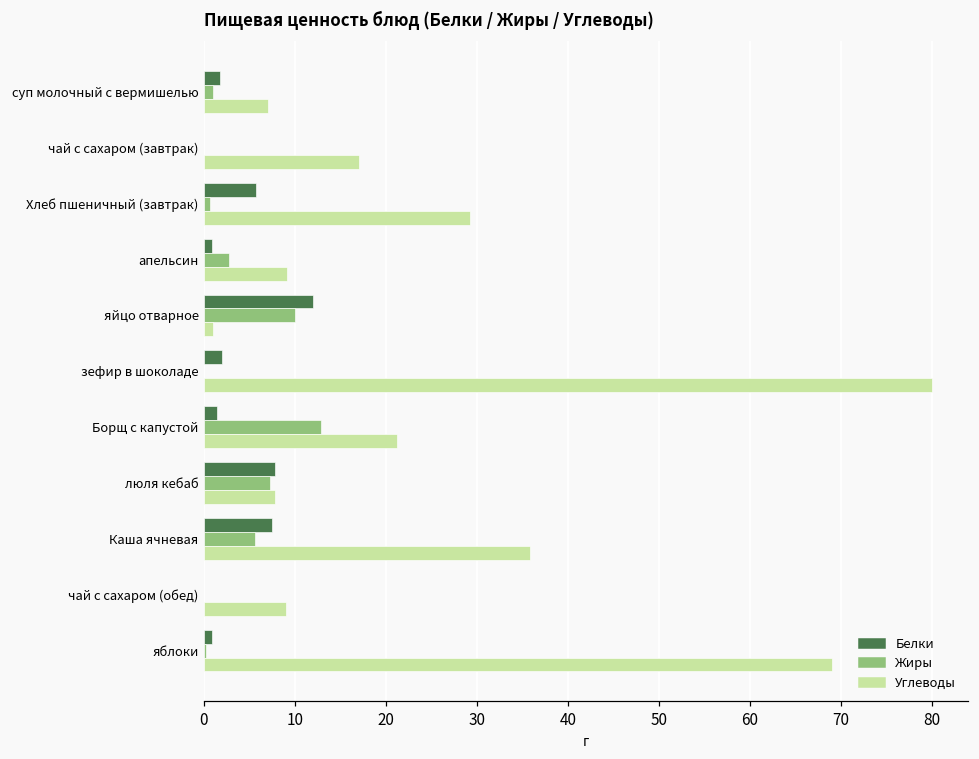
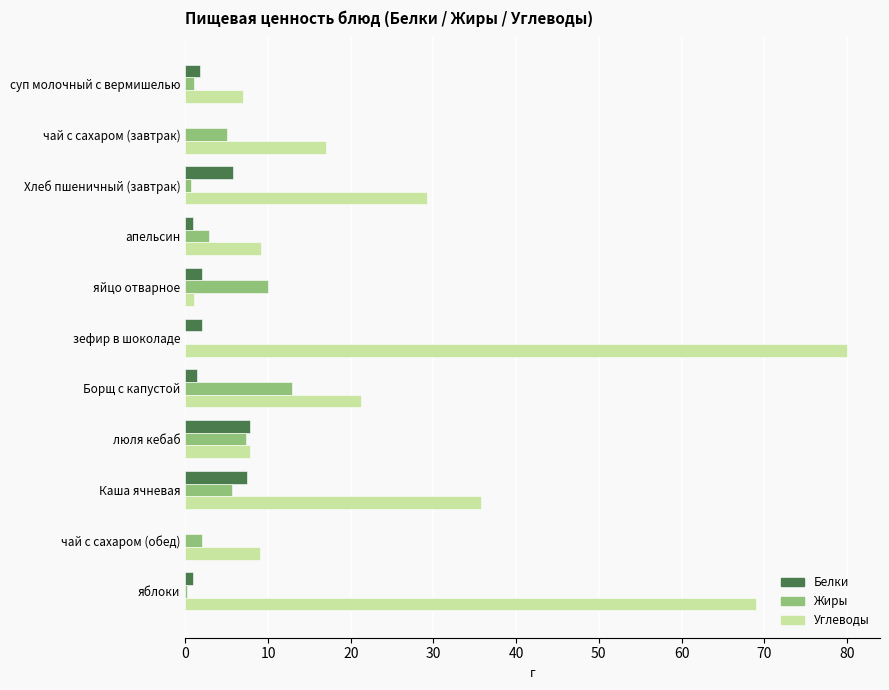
  {
    "Белки": {
      "суп молочный с вермишелью": 2,
      "чай с сахаром (завтрак)": 0,
      "Хлеб пшеничный (завтрак)": 6,
      "апельсин": 1,
-     "яйцо отварное": 12,
+     "яйцо отварное": 2,
      "зефир в шоколаде": 2,
      "Борщ с капустой": 1,
      "люля кебаб": 8,
      "Каша ячневая": 7,
      "чай с сахаром (обед)": 0,
      "яблоки": 1
    },
    "Жиры": {
      "суп молочный с вермишелью": 1,
-     "чай с сахаром (завтрак)": 0,
+     "чай с сахаром (завтрак)": 5,
      "Хлеб пшеничный (завтрак)": 1,
      "апельсин": 3,
      "яйцо отварное": 10,
      "зефир в шоколаде": 0,
      "Борщ с капустой": 13,
      "люля кебаб": 7,
      "Каша ячневая": 6,
-     "чай с сахаром (обед)": 0
+     "чай с сахаром (обед)": 2
    },
    "Углеводы": {
      "суп молочный с вермишелью": 7,
      "чай с сахаром (завтрак)": 17,
      "Хлеб пшеничный (завтрак)": 29,
      "апельсин": 9,
      "яйцо отварное": 1,
      "зефир в шоколаде": 80,
      "Борщ с капустой": 21,
      "люля кебаб": 8,
      "Каша ячневая": 36,
      "чай с сахаром (обед)": 9,
      "яблоки": 69
    }
  }
